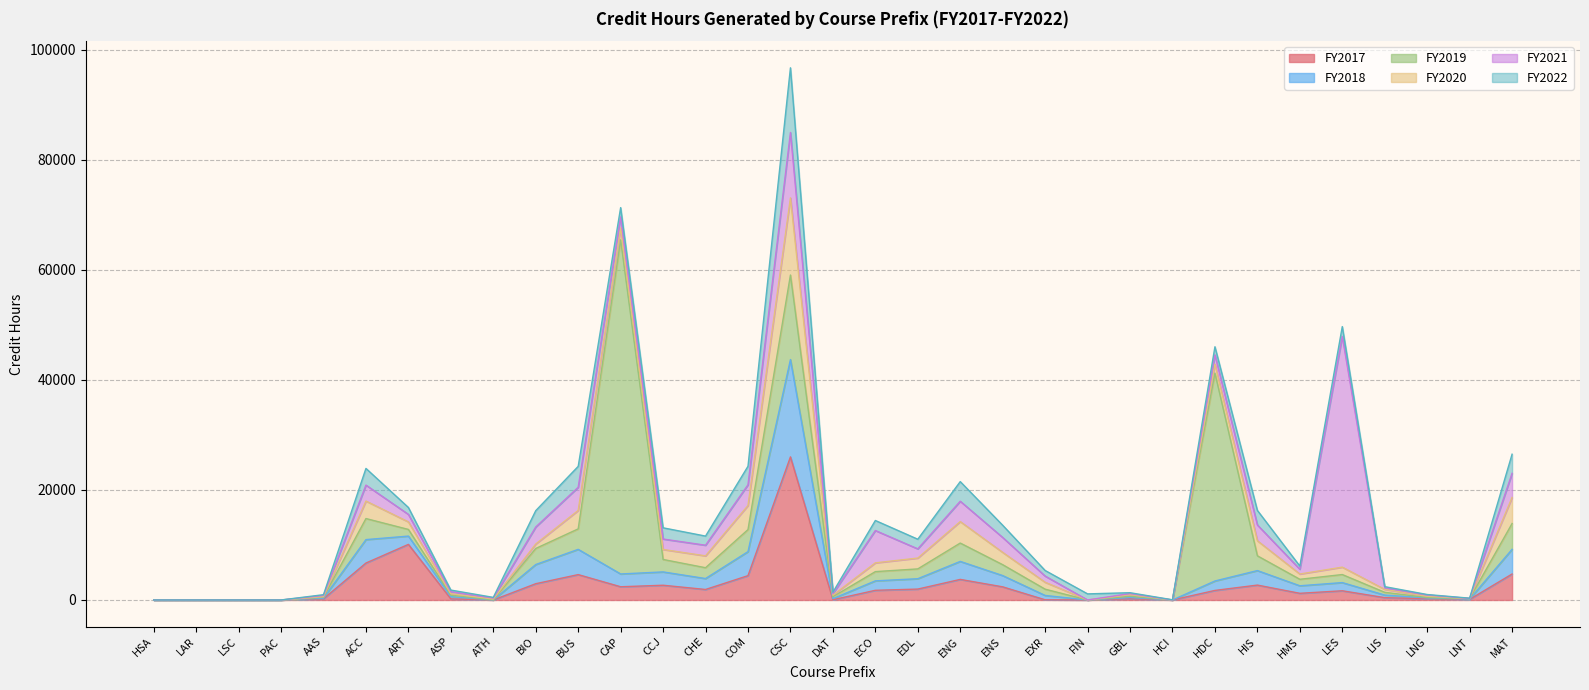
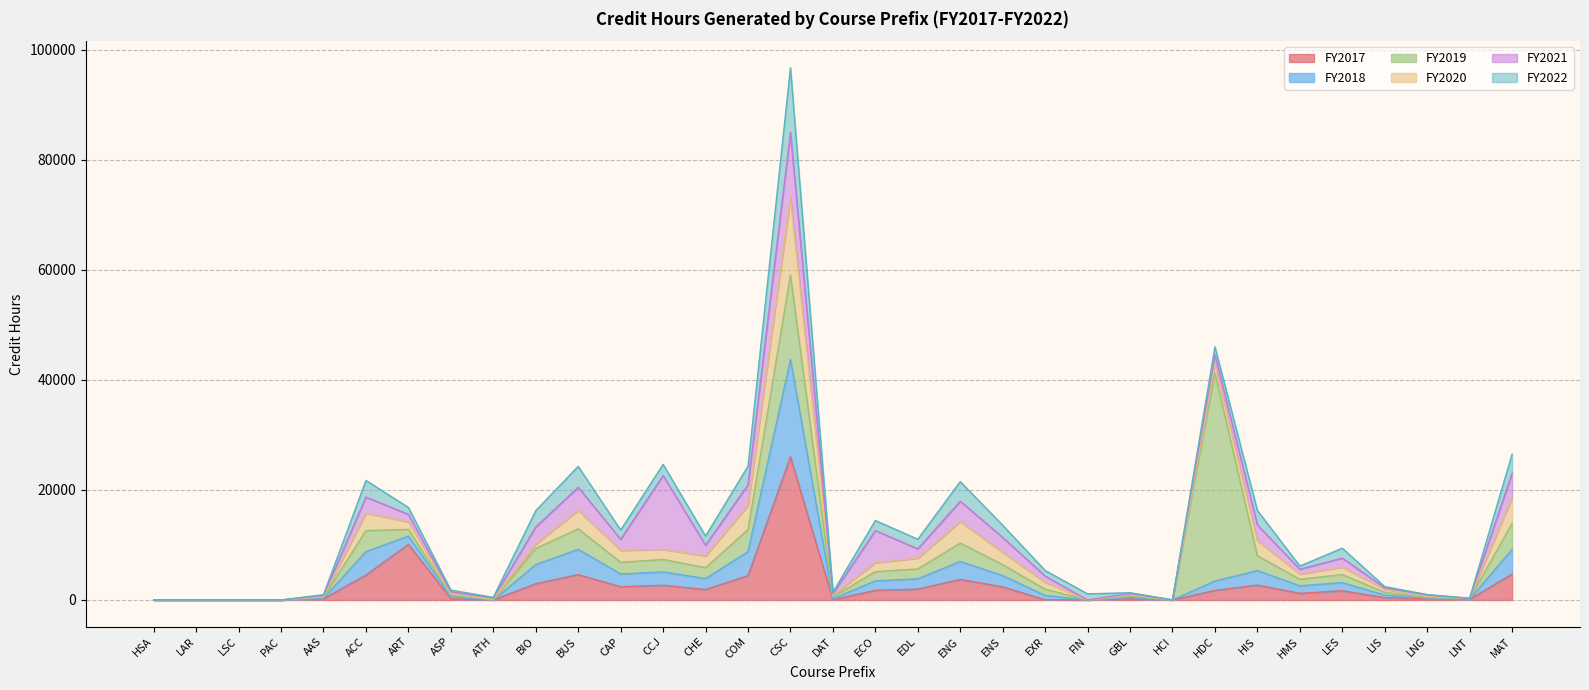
  {
    "FY2017": {
-     "ACC": 7000,
+     "ACC": 5000,
      "ART": 10000,
      "BIO": 3000,
      "BUS": 5000,
      "CAP": 2000,
      "CCJ": 3000,
      "CHE": 2000,
      "COM": 4000,
      "CSC": 26000,
      "ECO": 2000,
      "EDL": 2000,
      "ENG": 4000,
      "ENS": 2000,
      "EXR": 0,
      "HDC": 2000,
      "HIS": 3000,
      "HMS": 1000,
      "LES": 2000,
      "MAT": 5000
    },
    "FY2019": {
      "ACC": 4000,
      "ART": 1000,
      "BIO": 3000,
      "BUS": 4000,
-     "CAP": 61000,
+     "CAP": 2000,
      "CCJ": 2000,
      "CHE": 2000,
      "COM": 4000,
      "CSC": 15000,
      "ECO": 2000,
      "EDL": 2000,
      "ENG": 3000,
      "ENS": 2000,
      "EXR": 1000,
      "HDC": 38000,
      "HIS": 3000,
      "HMS": 1000,
      "LES": 1000,
      "LIS": 1000,
      "MAT": 5000
    },
    "FY2020": {
      "ACC": 3000,
      "ART": 1000,
      "BIO": 1000,
      "BUS": 3000,
      "CAP": 2000,
      "CCJ": 2000,
      "CHE": 2000,
      "COM": 4000,
      "CSC": 14000,
      "ECO": 2000,
      "EDL": 2000,
      "ENG": 4000,
      "ENS": 2000,
      "EXR": 1000,
      "HDC": 2000,
      "HIS": 3000,
      "HMS": 1000,
      "LES": 1000,
      "MAT": 5000
    },
    "FY2021": {
      "ACC": 3000,
      "ART": 1000,
      "BIO": 3000,
      "BUS": 4000,
      "CAP": 2000,
-     "CCJ": 2000,
+     "CCJ": 13000,
      "CHE": 2000,
      "COM": 4000,
      "CSC": 12000,
      "ECO": 6000,
      "EDL": 2000,
      "ENG": 4000,
      "ENS": 3000,
      "EXR": 1000,
      "HDC": 2000,
      "HIS": 3000,
      "HMS": 1000,
-     "LES": 42000,
+     "LES": 2000,
      "MAT": 4000
    }
  }
